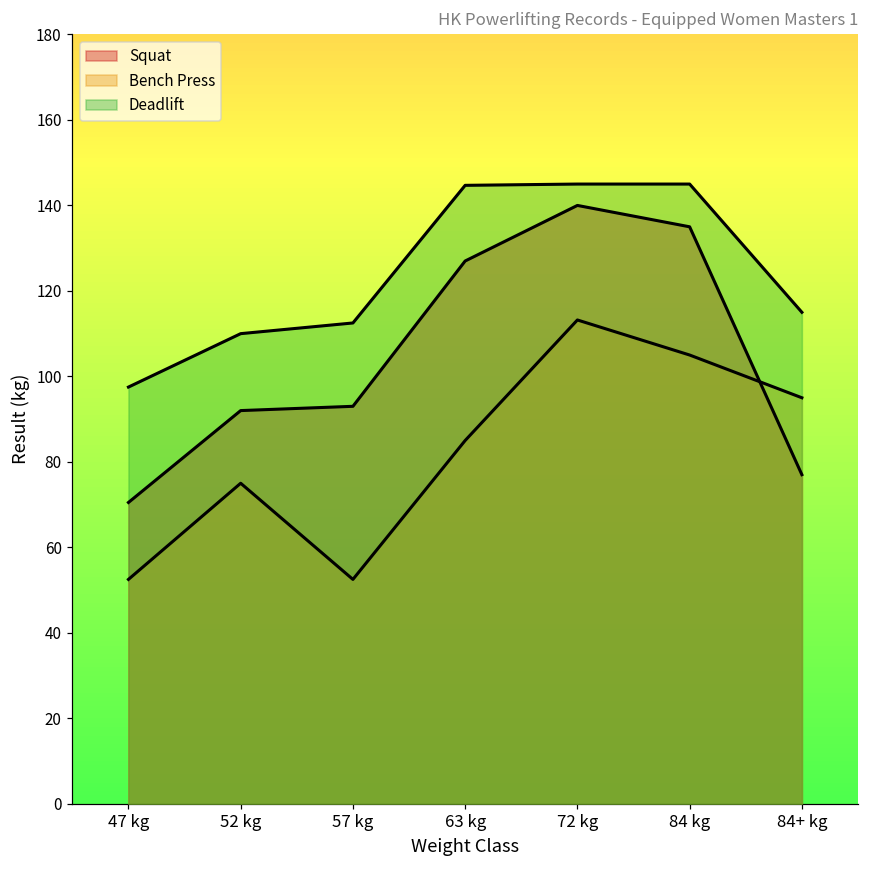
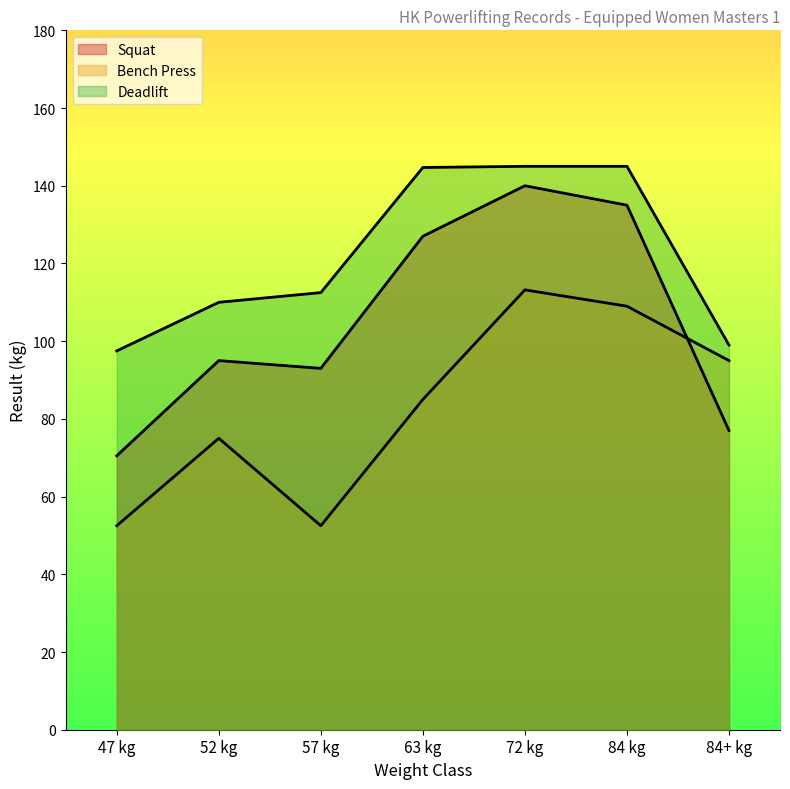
  {
    "Squat": {
      "47 kg": 71,
-     "52 kg": 92,
+     "52 kg": 95,
      "57 kg": 93,
      "63 kg": 127,
      "72 kg": 140,
      "84 kg": 135,
      "84+ kg": 77
    },
    "Bench Press": {
      "47 kg": 53,
      "52 kg": 75,
      "57 kg": 53,
      "63 kg": 85,
      "72 kg": 113,
-     "84 kg": 105,
+     "84 kg": 109,
      "84+ kg": 95
    },
    "Deadlift": {
      "47 kg": 98,
      "52 kg": 110,
      "57 kg": 113,
      "63 kg": 145,
      "72 kg": 145,
      "84 kg": 145,
-     "84+ kg": 115
+     "84+ kg": 99
    }
  }
